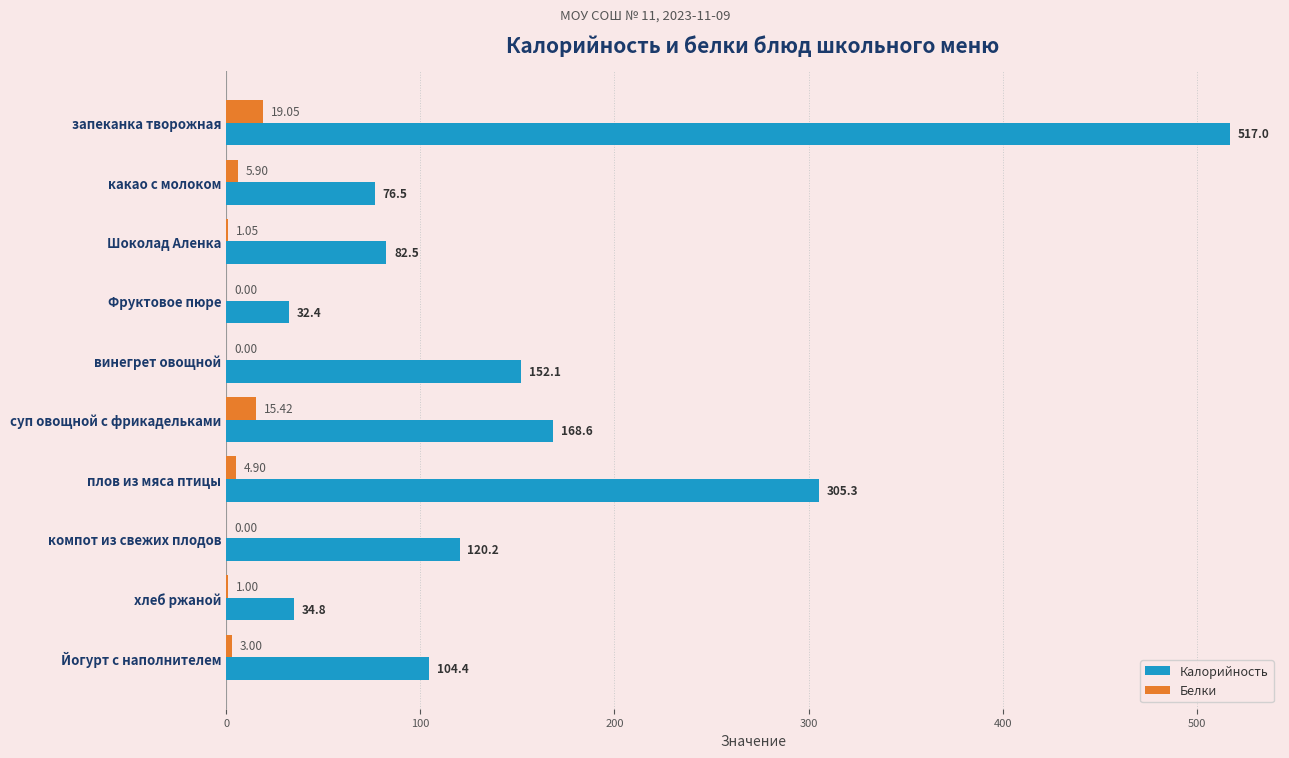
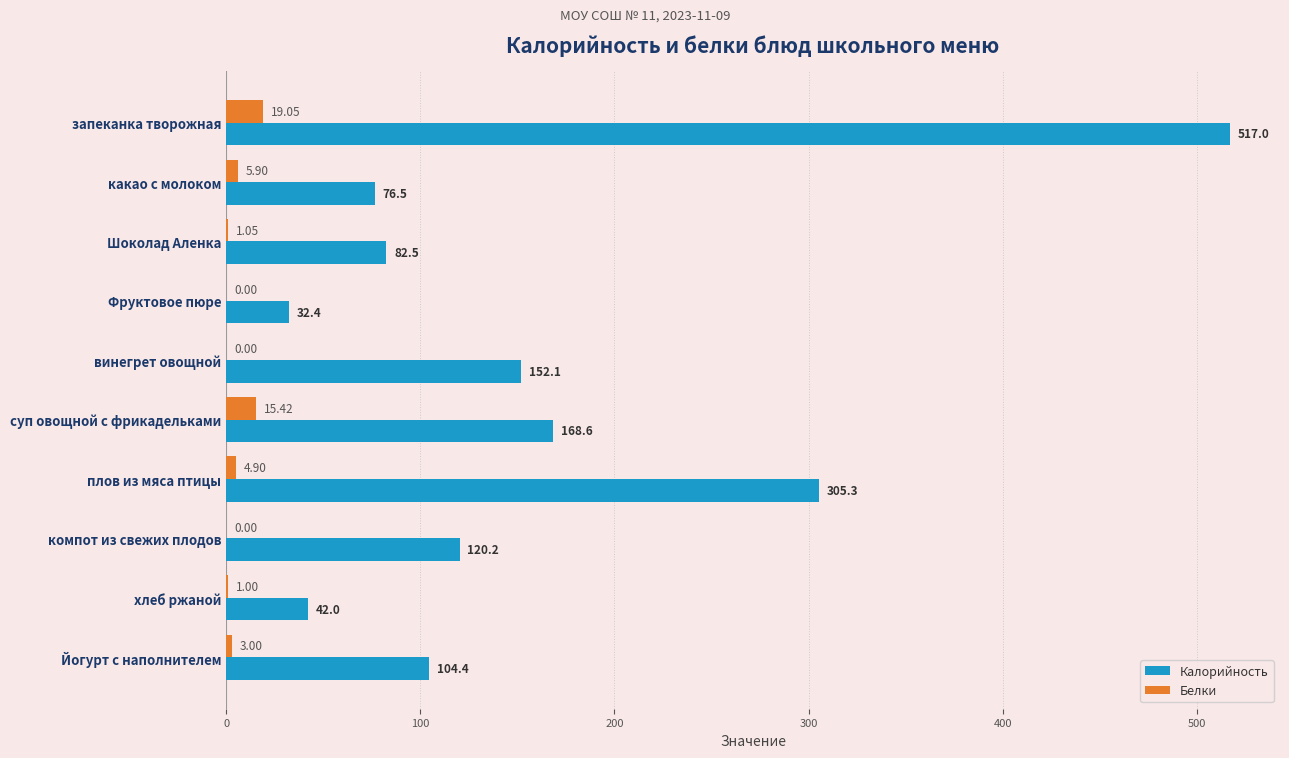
  {
    "Калорийность": {
      "запеканка творожная": 517.0,
      "какао с молоком": 76.5,
      "Шоколад Аленка": 82.5,
      "Фруктовое пюре": 32.4,
      "винегрет овощной": 152.1,
      "суп овощной с фрикадельками": 168.6,
      "плов из мяса птицы": 305.3,
      "компот из свежих плодов": 120.2,
-     "хлеб ржаной": 34.8,
+     "хлеб ржаной": 42.0,
      "Йогурт с наполнителем": 104.4
    },
    "Белки": {
      "запеканка творожная": 19.05,
      "какао с молоком": 5.90,
      "Шоколад Аленка": 1.05,
      "Фруктовое пюре": 0.00,
      "винегрет овощной": 0.00,
      "суп овощной с фрикадельками": 15.42,
      "плов из мяса птицы": 4.90,
      "компот из свежих плодов": 0.00,
      "хлеб ржаной": 1.00,
      "Йогурт с наполнителем": 3.00
    }
  }
